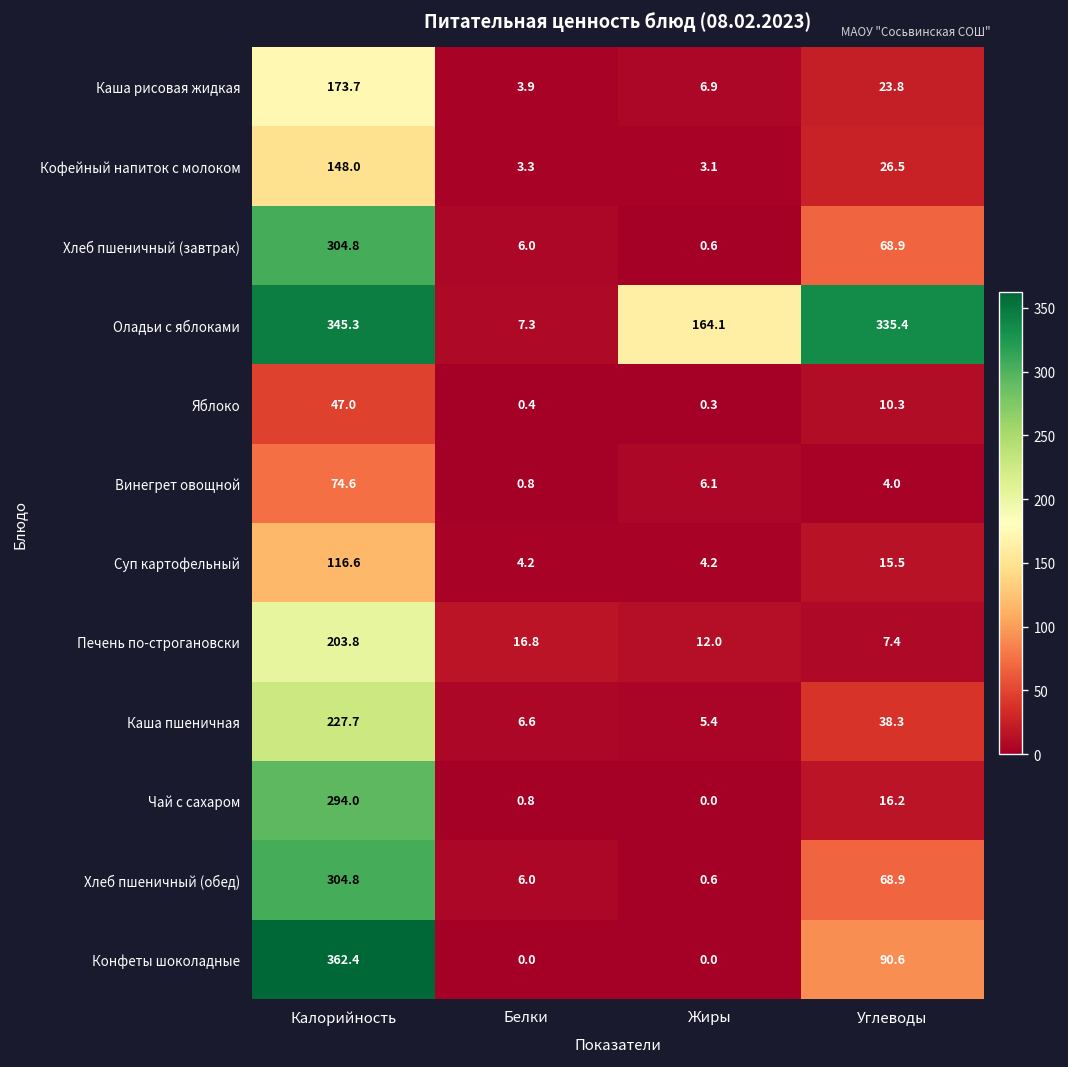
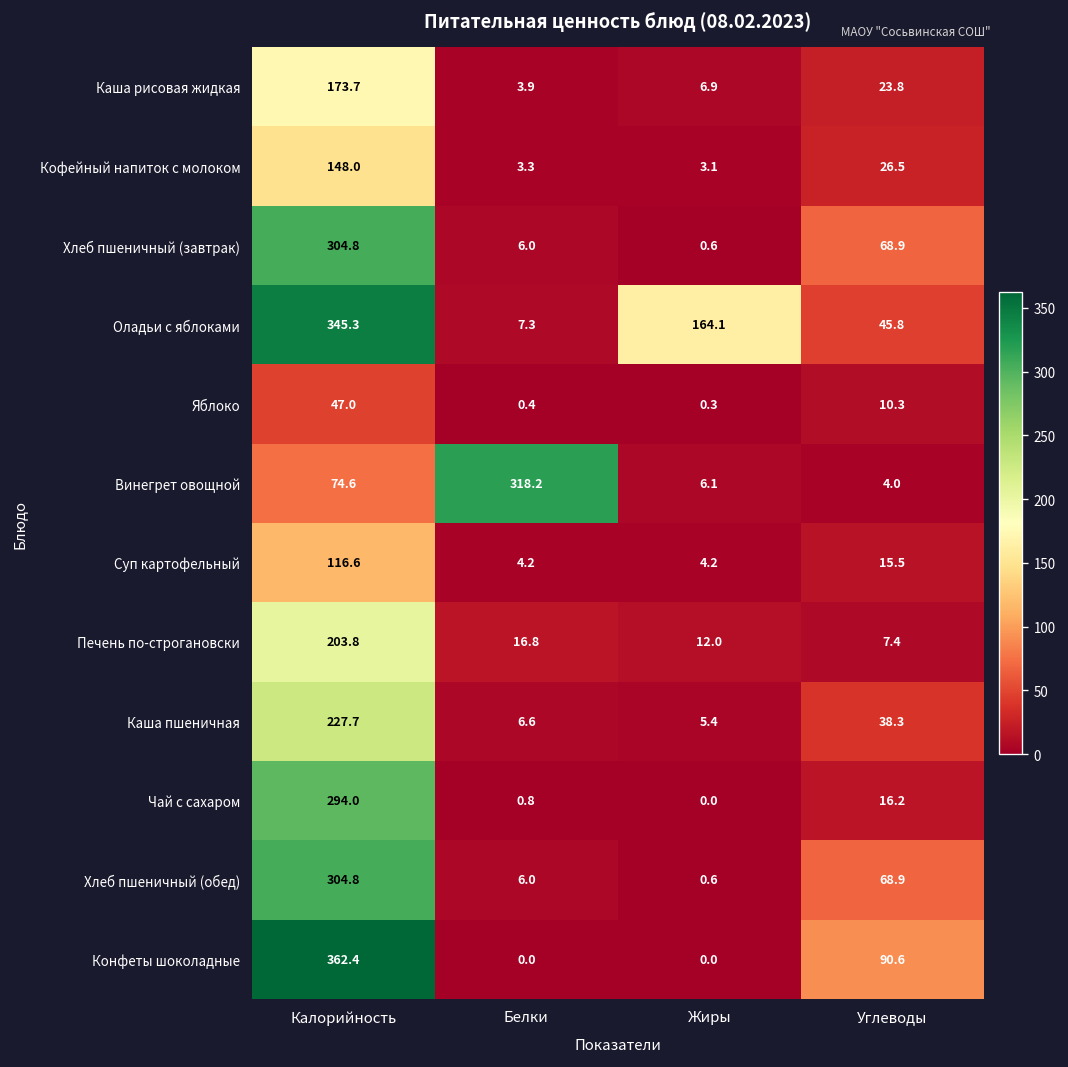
  {
    "Каша рисовая жидкая": {
      "Калорийность": 173.7,
      "Белки": 3.9,
      "Жиры": 6.9,
      "Углеводы": 23.8
    },
    "Кофейный напиток с молоком": {
      "Калорийность": 148.0,
      "Белки": 3.3,
      "Жиры": 3.1,
      "Углеводы": 26.5
    },
    "Хлеб пшеничный (завтрак)": {
      "Калорийность": 304.8,
      "Белки": 6.0,
      "Жиры": 0.6,
      "Углеводы": 68.9
    },
    "Оладьи с яблоками": {
      "Калорийность": 345.3,
      "Белки": 7.3,
      "Жиры": 164.1,
-     "Углеводы": 335.4
+     "Углеводы": 45.8
    },
    "Яблоко": {
      "Калорийность": 47.0,
      "Белки": 0.4,
      "Жиры": 0.3,
      "Углеводы": 10.3
    },
    "Винегрет овощной": {
      "Калорийность": 74.6,
-     "Белки": 0.8,
+     "Белки": 318.2,
      "Жиры": 6.1,
      "Углеводы": 4.0
    },
    "Суп картофельный": {
      "Калорийность": 116.6,
      "Белки": 4.2,
      "Жиры": 4.2,
      "Углеводы": 15.5
    },
    "Печень по-строгановски": {
      "Калорийность": 203.8,
      "Белки": 16.8,
      "Жиры": 12.0,
      "Углеводы": 7.4
    },
    "Каша пшеничная": {
      "Калорийность": 227.7,
      "Белки": 6.6,
      "Жиры": 5.4,
      "Углеводы": 38.3
    },
    "Чай с сахаром": {
      "Калорийность": 294.0,
      "Белки": 0.8,
      "Жиры": 0.0,
      "Углеводы": 16.2
    },
    "Хлеб пшеничный (обед)": {
      "Калорийность": 304.8,
      "Белки": 6.0,
      "Жиры": 0.6,
      "Углеводы": 68.9
    },
    "Конфеты шоколадные": {
      "Калорийность": 362.4,
      "Белки": 0.0,
      "Жиры": 0.0,
      "Углеводы": 90.6
    }
  }
